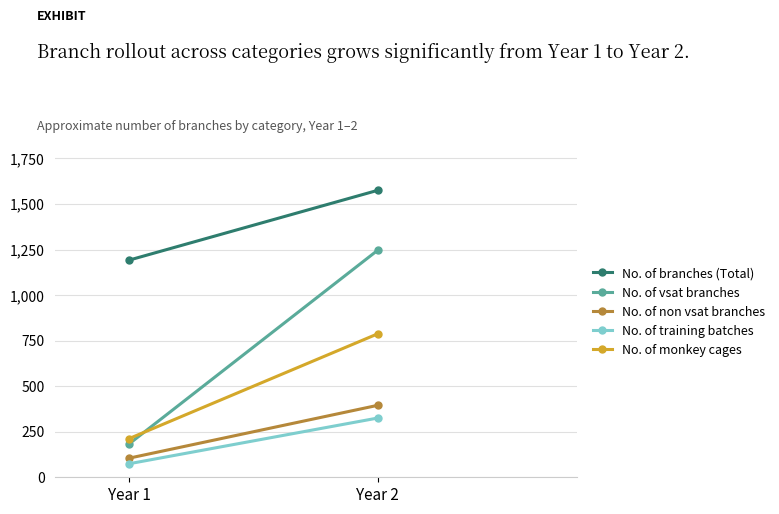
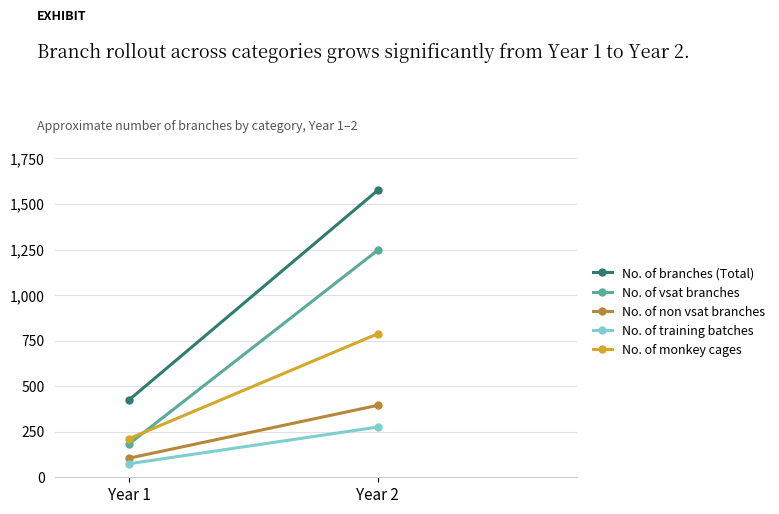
  {
    "No. of branches (Total)": {
-     "Year 1": "1,190",
+     "Year 1": "430",
      "Year 2": "1,580"
    },
    "No. of vsat branches": {
      "Year 1": "180",
      "Year 2": "1,250"
    },
    "No. of training batches": {
      "Year 1": "70",
-     "Year 2": "330"
+     "Year 2": "280"
    }
  }
